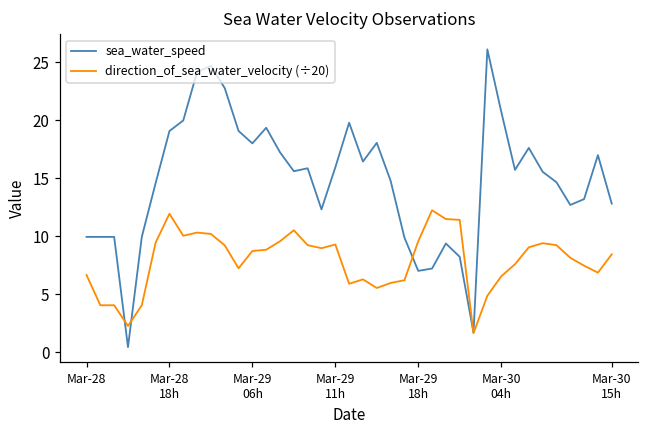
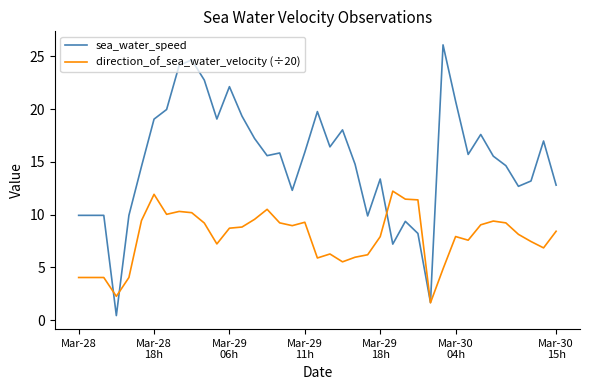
  {
    "sea_water_speed": {
      "Mar-28": 9.9,
      "Mar-28 18h": 19.1,
-     "Mar-29 06h": 18.0,
+     "Mar-29 06h": 22.1,
      "Mar-29 11h": 15.9,
-     "Mar-29 18h": 7.0,
+     "Mar-29 18h": 13.4,
      "Mar-30 04h": 20.8,
      "Mar-30 15h": 12.8
    },
    "direction_of_sea_water_velocity (÷20)": {
-     "Mar-28": 6.6,
+     "Mar-28": 4.0,
      "Mar-28 18h": 11.9,
      "Mar-29 06h": 8.7,
      "Mar-29 11h": 9.3,
-     "Mar-29 18h": 9.5,
-     "Mar-30 04h": 6.5,
+     "Mar-29 18h": 7.9,
+     "Mar-30 04h": 7.9,
      "Mar-30 15h": 8.4
    }
  }
